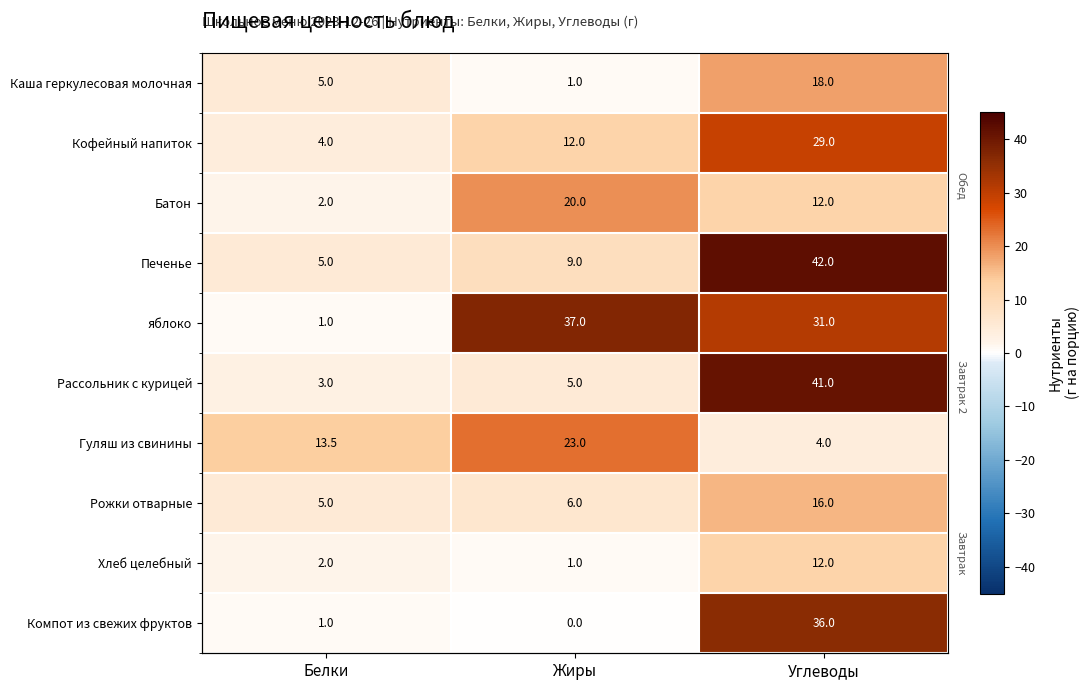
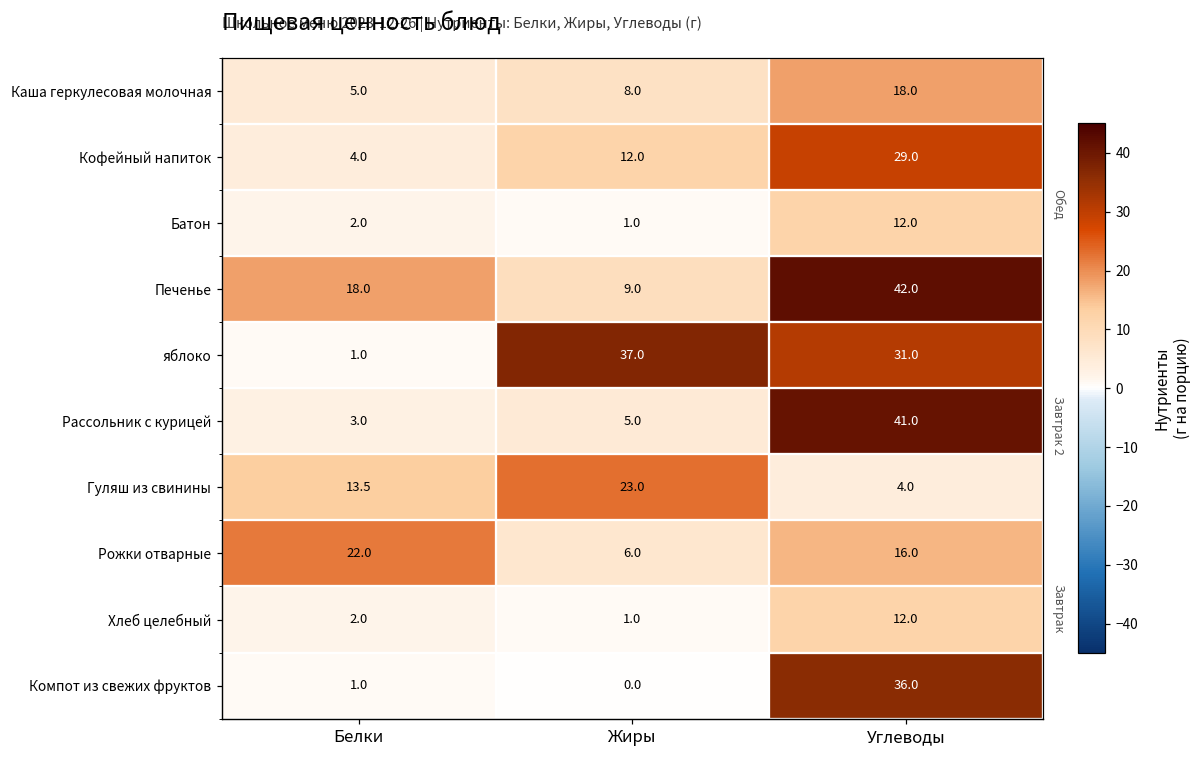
  {
    "Каша геркулесовая молочная": {
      "Белки": 5.0,
-     "Жиры": 1.0,
+     "Жиры": 8.0,
      "Углеводы": 18.0
    },
    "Кофейный напиток": {
      "Белки": 4.0,
      "Жиры": 12.0,
      "Углеводы": 29.0
    },
    "Батон": {
      "Белки": 2.0,
-     "Жиры": 20.0,
+     "Жиры": 1.0,
      "Углеводы": 12.0
    },
    "Печенье": {
-     "Белки": 5.0,
+     "Белки": 18.0,
      "Жиры": 9.0,
      "Углеводы": 42.0
    },
    "яблоко": {
      "Белки": 1.0,
      "Жиры": 37.0,
      "Углеводы": 31.0
    },
    "Рассольник с курицей": {
      "Белки": 3.0,
      "Жиры": 5.0,
      "Углеводы": 41.0
    },
    "Гуляш из свинины": {
      "Белки": 13.5,
      "Жиры": 23.0,
      "Углеводы": 4.0
    },
    "Рожки отварные": {
-     "Белки": 5.0,
+     "Белки": 22.0,
      "Жиры": 6.0,
      "Углеводы": 16.0
    },
    "Хлеб целебный": {
      "Белки": 2.0,
      "Жиры": 1.0,
      "Углеводы": 12.0
    },
    "Компот из свежих фруктов": {
      "Белки": 1.0,
      "Жиры": 0.0,
      "Углеводы": 36.0
    }
  }
